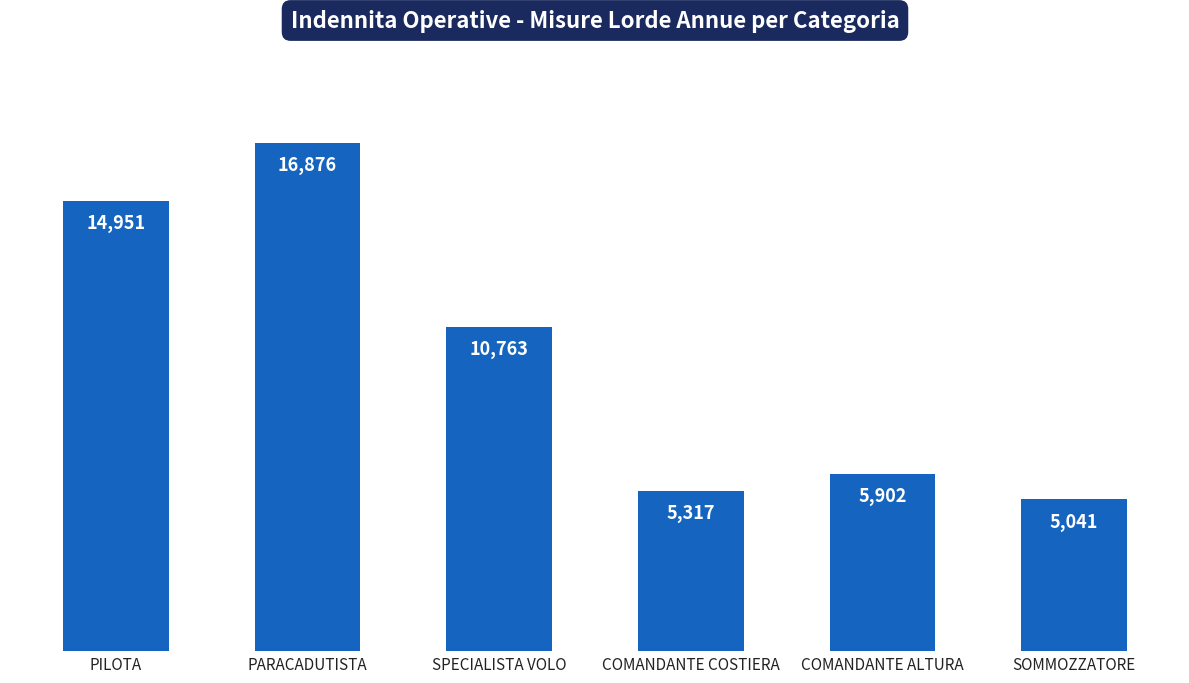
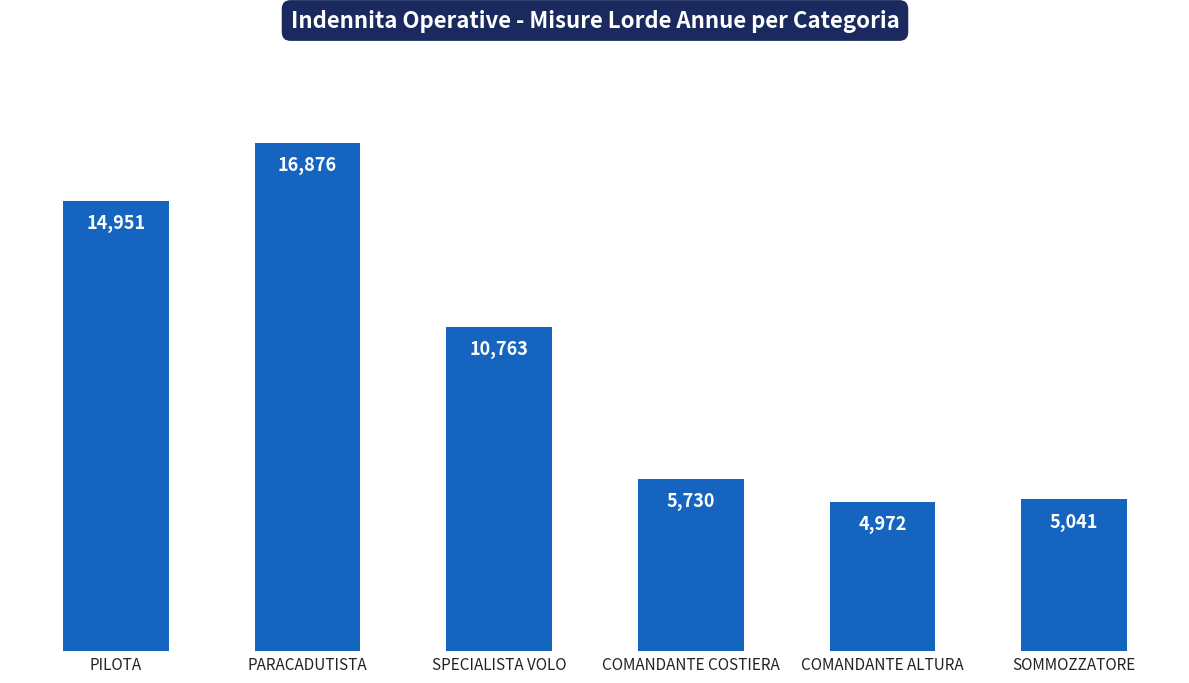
  {
    "PILOTA": "14,951",
    "PARACADUTISTA": "16,876",
    "SPECIALISTA VOLO": "10,763",
-   "COMANDANTE COSTIERA": "5,317",
-   "COMANDANTE ALTURA": "5,902",
+   "COMANDANTE COSTIERA": "5,730",
+   "COMANDANTE ALTURA": "4,972",
    "SOMMOZZATORE": "5,041"
  }
